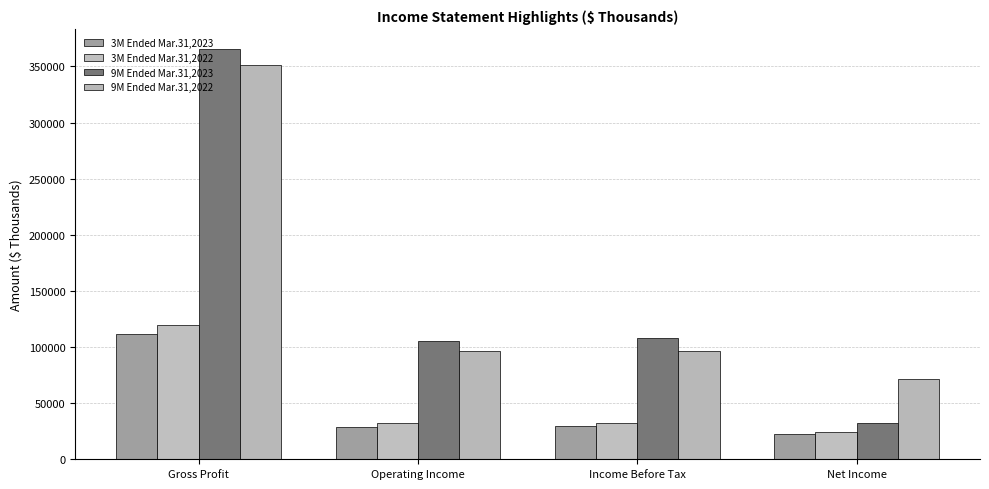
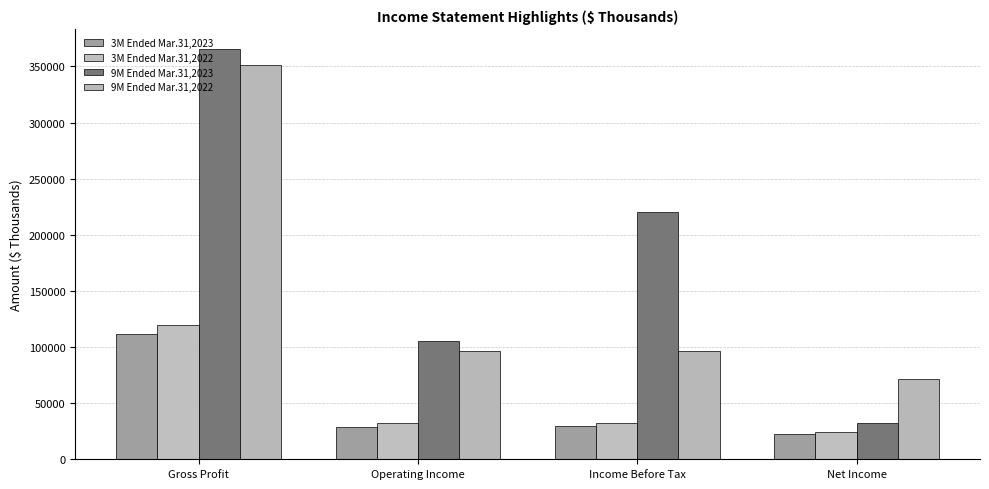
  {
    "9M Ended Mar.31,2023": {
      "Gross Profit": 365000,
      "Operating Income": 106000,
-     "Income Before Tax": 108000,
+     "Income Before Tax": 221000,
      "Net Income": 32000
    }
  }
